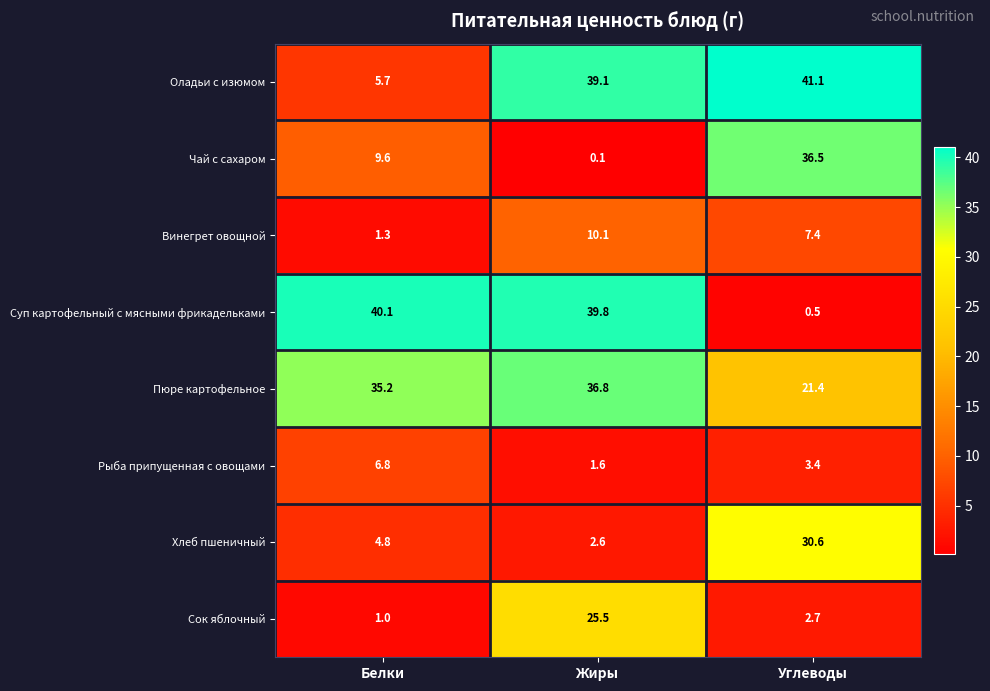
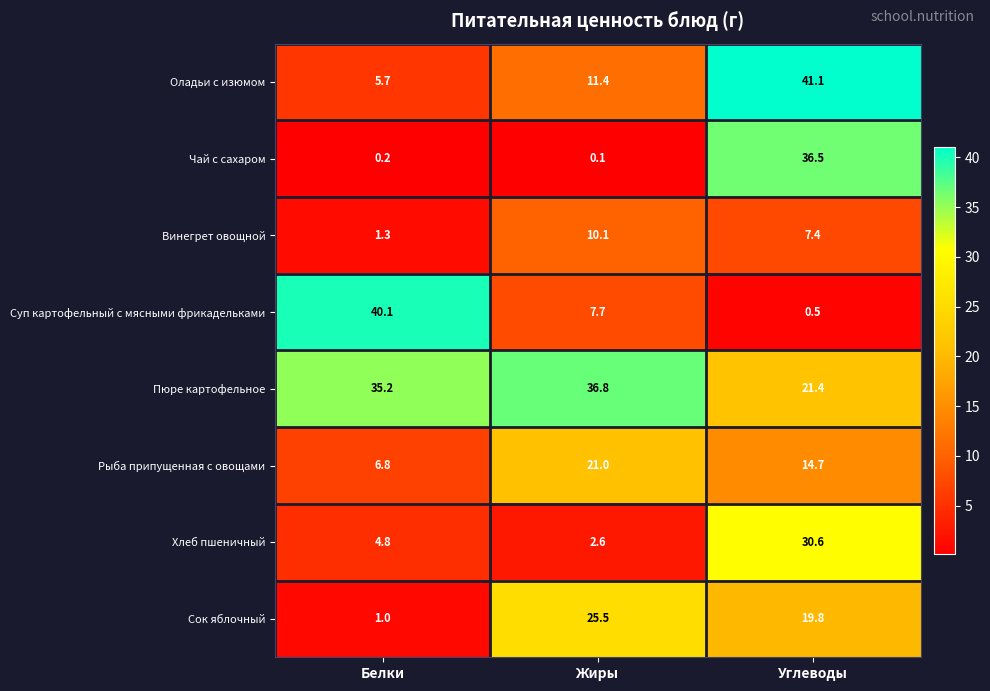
  {
    "Оладьи с изюмом": {
      "Белки": 5.7,
-     "Жиры": 39.1,
+     "Жиры": 11.4,
      "Углеводы": 41.1
    },
    "Чай с сахаром": {
-     "Белки": 9.6,
+     "Белки": 0.2,
      "Жиры": 0.1,
      "Углеводы": 36.5
    },
    "Винегрет овощной": {
      "Белки": 1.3,
      "Жиры": 10.1,
      "Углеводы": 7.4
    },
    "Суп картофельный с мясными фрикадельками": {
      "Белки": 40.1,
-     "Жиры": 39.8,
+     "Жиры": 7.7,
      "Углеводы": 0.5
    },
    "Пюре картофельное": {
      "Белки": 35.2,
      "Жиры": 36.8,
      "Углеводы": 21.4
    },
    "Рыба припущенная с овощами": {
      "Белки": 6.8,
-     "Жиры": 1.6,
-     "Углеводы": 3.4
+     "Жиры": 21.0,
+     "Углеводы": 14.7
    },
    "Хлеб пшеничный": {
      "Белки": 4.8,
      "Жиры": 2.6,
      "Углеводы": 30.6
    },
    "Сок яблочный": {
      "Белки": 1.0,
      "Жиры": 25.5,
-     "Углеводы": 2.7
+     "Углеводы": 19.8
    }
  }
